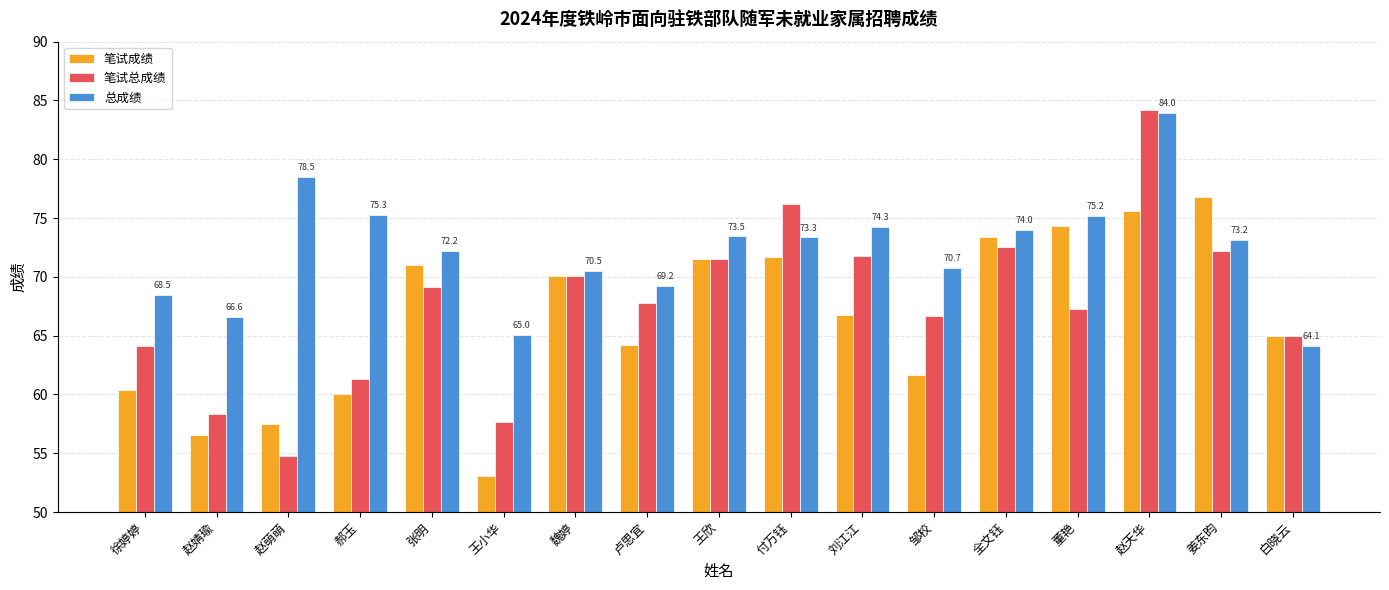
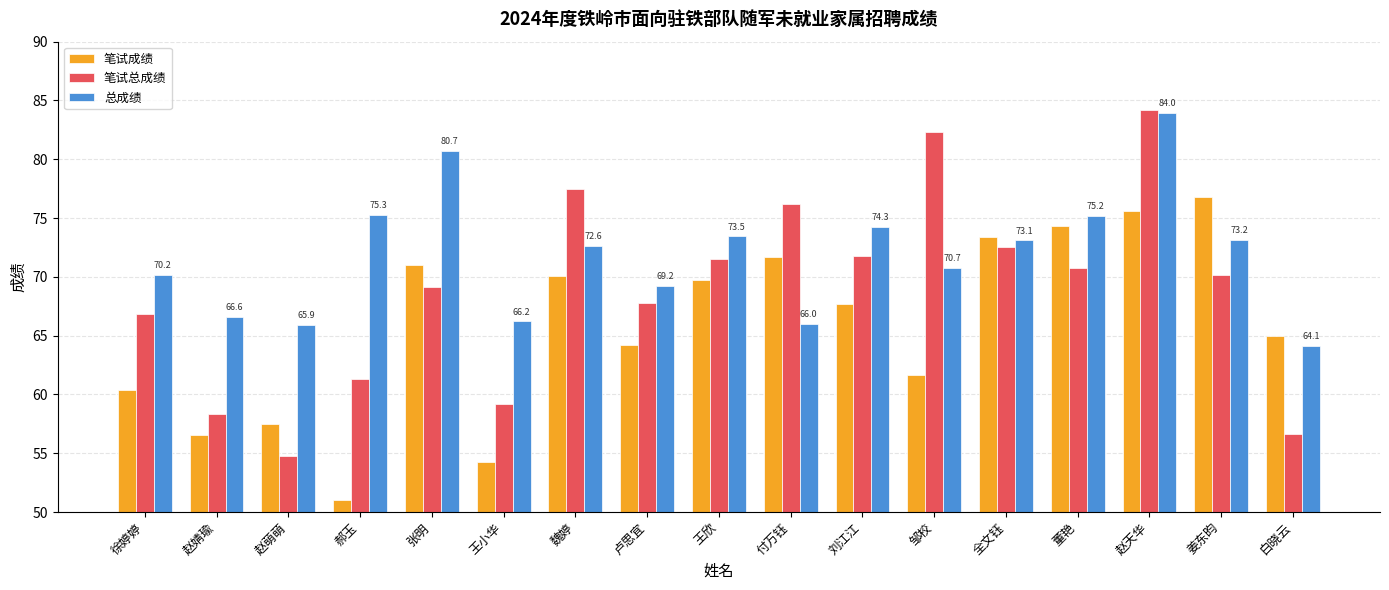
  {
    "笔试成绩": {
      "徐婷婷": 60.4,
      "赵婧瑜": 56.6,
      "赵萌萌": 57.5,
-     "郝玉": 60.1,
+     "郝玉": 51.0,
      "张明": 71.0,
-     "王小华": 53.1,
+     "王小华": 54.2,
      "魏婷": 70.0,
      "卢思宜": 64.2,
-     "王欣": 71.5,
+     "王欣": 69.7,
      "付万钰": 71.7,
-     "刘江江": 66.8,
+     "刘江江": 67.7,
      "邹校": 61.7,
      "全文钰": 73.4,
      "董艳": 74.3,
      "赵天华": 75.6,
      "姜东昀": 76.8,
      "白晓云": 65.0
    },
    "笔试总成绩": {
-     "徐婷婷": 64.1,
+     "徐婷婷": 66.8,
      "赵婧瑜": 58.4,
      "赵萌萌": 54.8,
      "郝玉": 61.3,
      "张明": 69.1,
-     "王小华": 57.6,
-     "魏婷": 70.0,
+     "王小华": 59.2,
+     "魏婷": 77.5,
      "卢思宜": 67.8,
      "王欣": 71.5,
      "付万钰": 76.2,
      "刘江江": 71.8,
-     "邹校": 66.7,
+     "邹校": 82.3,
      "全文钰": 72.6,
-     "董艳": 67.2,
+     "董艳": 70.8,
      "赵天华": 84.2,
-     "姜东昀": 72.2,
-     "白晓云": 65.0
+     "姜东昀": 70.1,
+     "白晓云": 56.6
    },
    "总成绩": {
-     "徐婷婷": 68.5,
+     "徐婷婷": 70.2,
      "赵婧瑜": 66.6,
-     "赵萌萌": 78.5,
+     "赵萌萌": 65.9,
      "郝玉": 75.3,
-     "张明": 72.2,
-     "王小华": 65.0,
-     "魏婷": 70.5,
+     "张明": 80.7,
+     "王小华": 66.2,
+     "魏婷": 72.6,
      "卢思宜": 69.2,
      "王欣": 73.5,
-     "付万钰": 73.3,
+     "付万钰": 66.0,
      "刘江江": 74.3,
      "邹校": 70.7,
-     "全文钰": 74.0,
+     "全文钰": 73.1,
      "董艳": 75.2,
      "赵天华": 84.0,
      "姜东昀": 73.2,
      "白晓云": 64.1
    }
  }
